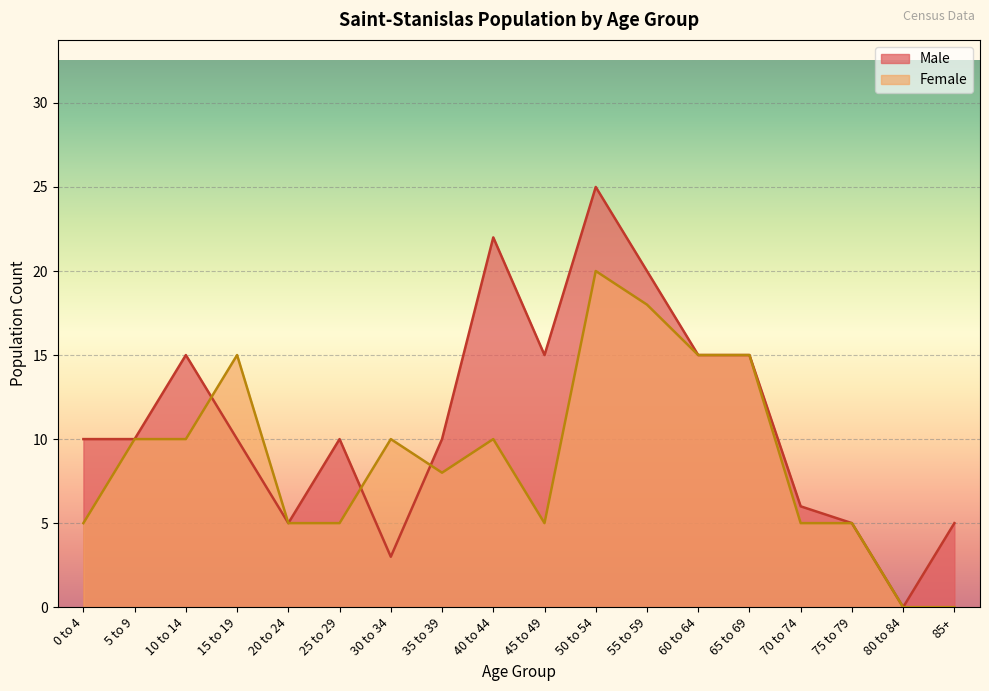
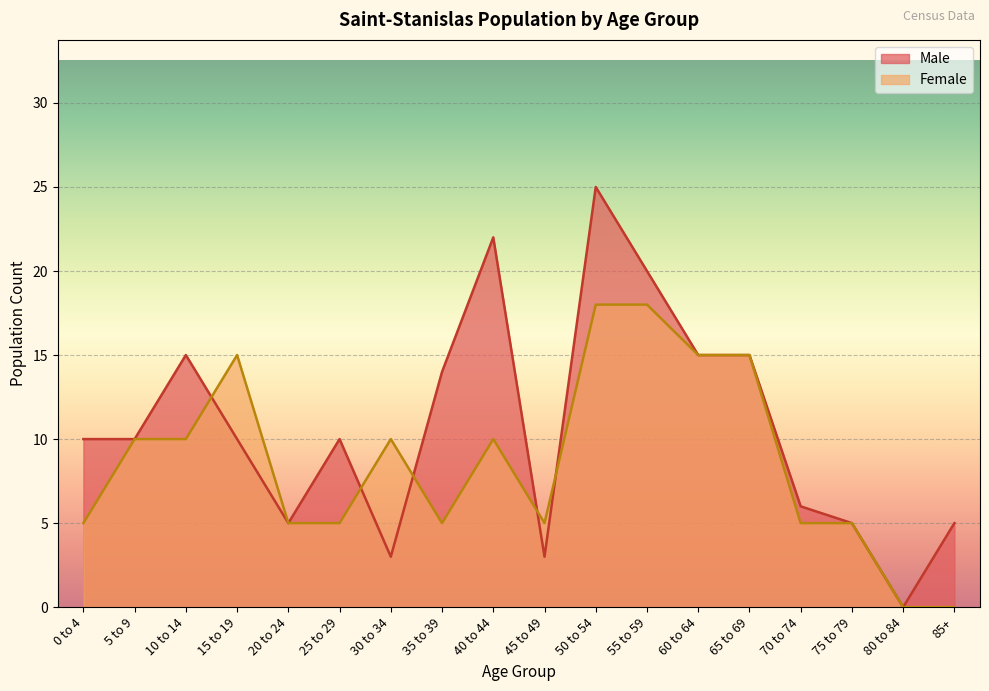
  {
    "Male": {
      "0 to 4": 10,
      "10 to 14": 15,
      "15 to 19": 10,
      "25 to 29": 10,
      "30 to 34": 3,
-     "35 to 39": 10,
+     "35 to 39": 14,
      "40 to 44": 22,
-     "45 to 49": 15,
+     "45 to 49": 3,
      "50 to 54": 25,
      "55 to 59": 20,
      "70 to 74": 6,
      "85+": 5
    },
    "Female": {
      "0 to 4": 5,
      "10 to 14": 10,
      "15 to 19": 15,
      "25 to 29": 5,
      "30 to 34": 10,
-     "35 to 39": 8,
+     "35 to 39": 5,
      "40 to 44": 10,
      "45 to 49": 5,
-     "50 to 54": 20,
+     "50 to 54": 18,
      "55 to 59": 18,
      "70 to 74": 5,
      "85+": 0
    }
  }
